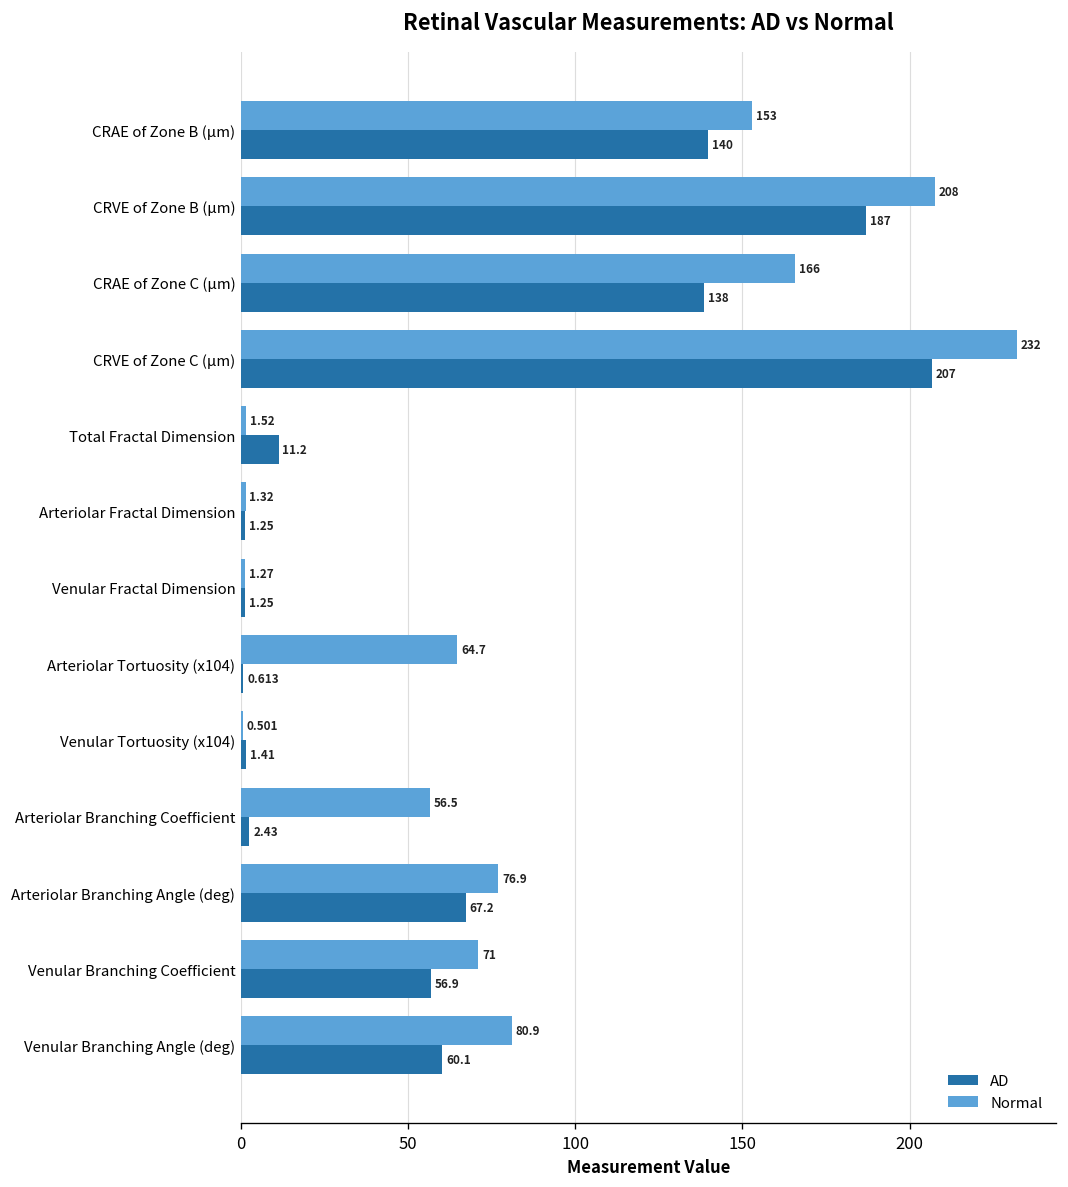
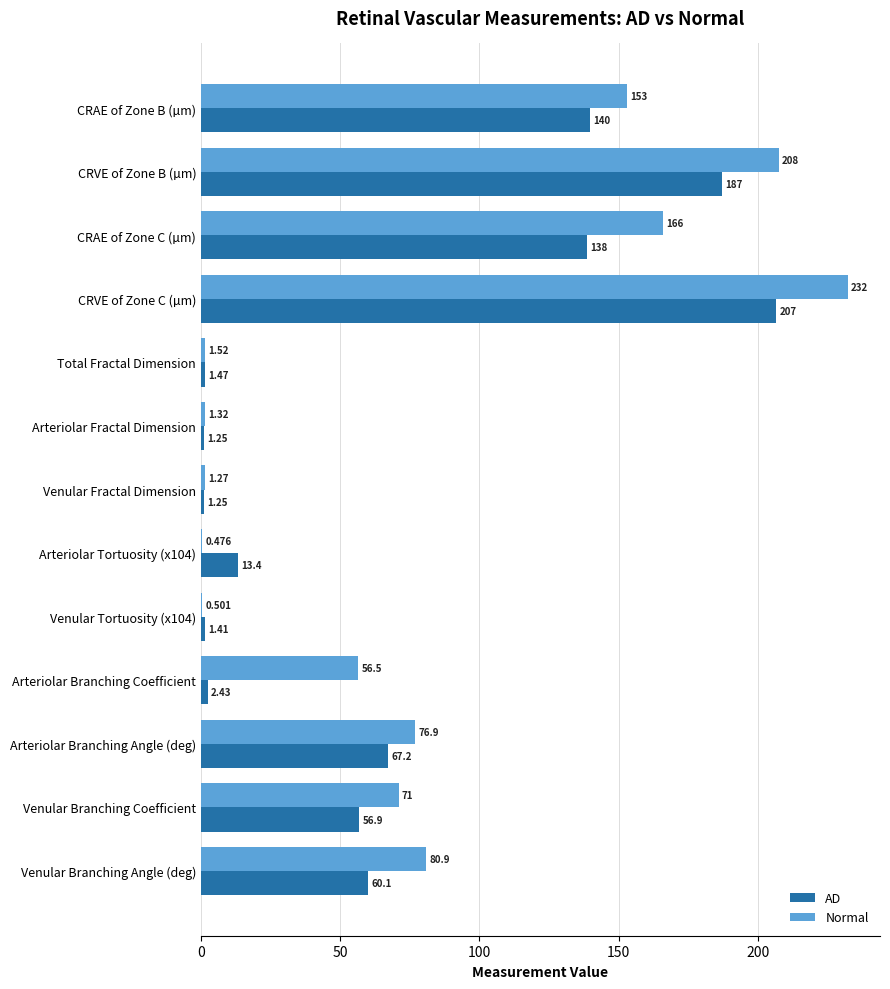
  {
    "AD": {
      "CRAE of Zone B (µm)": 140,
      "CRVE of Zone B (µm)": 187,
      "CRAE of Zone C (µm)": 138,
      "CRVE of Zone C (µm)": 207,
-     "Total Fractal Dimension": 11.2,
+     "Total Fractal Dimension": 1.47,
      "Arteriolar Fractal Dimension": 1.25,
      "Venular Fractal Dimension": 1.25,
-     "Arteriolar Tortuosity (x104)": 0.613,
+     "Arteriolar Tortuosity (x104)": 13.4,
      "Venular Tortuosity (x104)": 1.41,
      "Arteriolar Branching Coefficient": 2.43,
      "Arteriolar Branching Angle (deg)": 67.2,
      "Venular Branching Coefficient": 56.9,
      "Venular Branching Angle (deg)": 60.1
    },
    "Normal": {
      "CRAE of Zone B (µm)": 153,
      "CRVE of Zone B (µm)": 208,
      "CRAE of Zone C (µm)": 166,
      "CRVE of Zone C (µm)": 232,
      "Total Fractal Dimension": 1.52,
      "Arteriolar Fractal Dimension": 1.32,
      "Venular Fractal Dimension": 1.27,
-     "Arteriolar Tortuosity (x104)": 64.7,
+     "Arteriolar Tortuosity (x104)": 0.476,
      "Venular Tortuosity (x104)": 0.501,
      "Arteriolar Branching Coefficient": 56.5,
      "Arteriolar Branching Angle (deg)": 76.9,
      "Venular Branching Coefficient": 71,
      "Venular Branching Angle (deg)": 80.9
    }
  }
